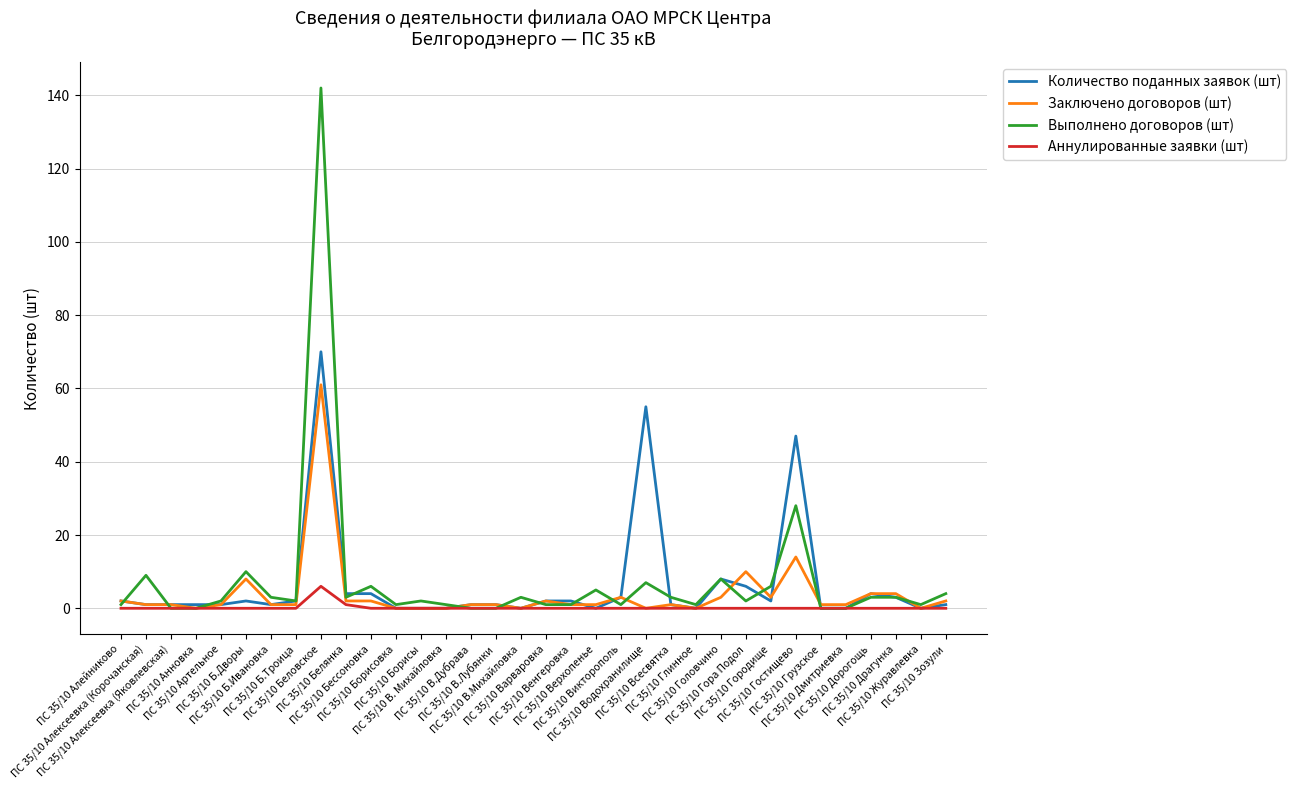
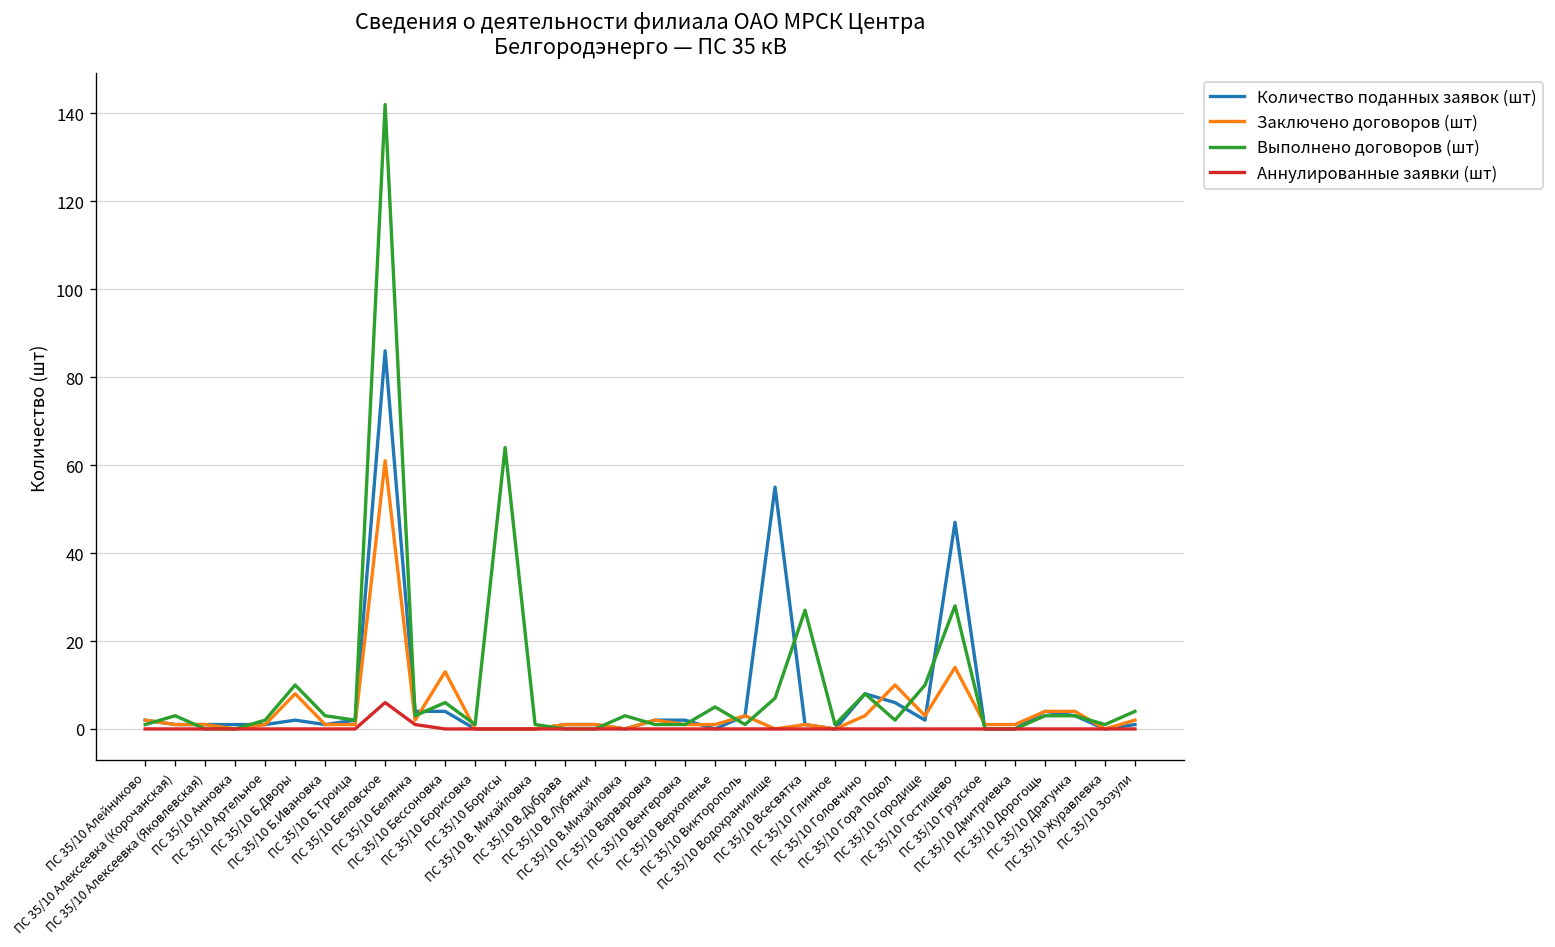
  {
    "Количество поданных заявок (шт)": {
      "ПС 35/10 Анновка": 1,
      "ПС 35/10 Б.Дворы": 2,
-     "ПС 35/10 Беловское": 70,
+     "ПС 35/10 Беловское": 86,
      "ПС 35/10 Белянка": 4,
      "ПС 35/10 Бессоновка": 4,
      "ПС 35/10 Венгеровка": 2,
      "ПС 35/10 Водохранилище": 55,
      "ПС 35/10 Гора Подол": 6,
      "ПС 35/10 Городище": 2,
      "ПС 35/10 Гостищево": 47,
      "ПС 35/10 Зозули": 1
    },
    "Заключено договоров (шт)": {
      "ПС 35/10 Б.Дворы": 8,
      "ПС 35/10 Б.Троица": 1,
      "ПС 35/10 Беловское": 61,
      "ПС 35/10 Белянка": 2,
-     "ПС 35/10 Бессоновка": 2,
+     "ПС 35/10 Бессоновка": 13,
      "ПС 35/10 Верхопенье": 1,
      "ПС 35/10 Головчино": 3,
      "ПС 35/10 Гора Подол": 10,
      "ПС 35/10 Городище": 3,
      "ПС 35/10 Гостищево": 14,
      "ПС 35/10 Грузское": 1,
      "ПС 35/10 Дмитриевка": 1,
      "ПС 35/10 Драгунка": 4,
      "ПС 35/10 Зозули": 2
    },
    "Выполнено договоров (шт)": {
      "ПС 35/10 Алейниково": 1,
-     "ПС 35/10 Алексеевка (Корочанская)": 9,
+     "ПС 35/10 Алексеевка (Корочанская)": 3,
      "ПС 35/10 Артельное": 2,
      "ПС 35/10 Б.Дворы": 10,
      "ПС 35/10 Б.Ивановка": 3,
      "ПС 35/10 Беловское": 142,
      "ПС 35/10 Белянка": 3,
      "ПС 35/10 Бессоновка": 6,
      "ПС 35/10 Борисовка": 1,
-     "ПС 35/10 Борисы": 2,
+     "ПС 35/10 Борисы": 64,
      "ПС 35/10 В. Михайловка": 1,
      "ПС 35/10 В.Михайловка": 3,
      "ПС 35/10 Варваровка": 1,
      "ПС 35/10 Верхопенье": 5,
      "ПС 35/10 Викторополь": 1,
      "ПС 35/10 Водохранилище": 7,
-     "ПС 35/10 Всесвятка": 3,
+     "ПС 35/10 Всесвятка": 27,
      "ПС 35/10 Глинное": 1,
      "ПС 35/10 Гора Подол": 2,
-     "ПС 35/10 Городище": 6,
+     "ПС 35/10 Городище": 10,
      "ПС 35/10 Гостищево": 28,
      "ПС 35/10 Дорогощь": 3,
      "ПС 35/10 Журавлевка": 1,
      "ПС 35/10 Зозули": 4
    },
    "Аннулированные заявки (шт)": {
      "ПС 35/10 Алейниково": 0,
      "ПС 35/10 Алексеевка (Корочанская)": 0,
      "ПС 35/10 Артельное": 0,
      "ПС 35/10 Б.Дворы": 0,
      "ПС 35/10 Б.Ивановка": 0,
      "ПС 35/10 Б.Троица": 0,
      "ПС 35/10 Беловское": 6,
      "ПС 35/10 Белянка": 1,
      "ПС 35/10 Бессоновка": 0,
      "ПС 35/10 Варваровка": 0,
      "ПС 35/10 Венгеровка": 0,
      "ПС 35/10 Викторополь": 0,
      "ПС 35/10 Всесвятка": 0,
      "ПС 35/10 Головчино": 0,
      "ПС 35/10 Гора Подол": 0,
      "ПС 35/10 Городище": 0,
      "ПС 35/10 Гостищево": 0,
      "ПС 35/10 Дорогощь": 0,
      "ПС 35/10 Драгунка": 0,
      "ПС 35/10 Зозули": 0
    }
  }
